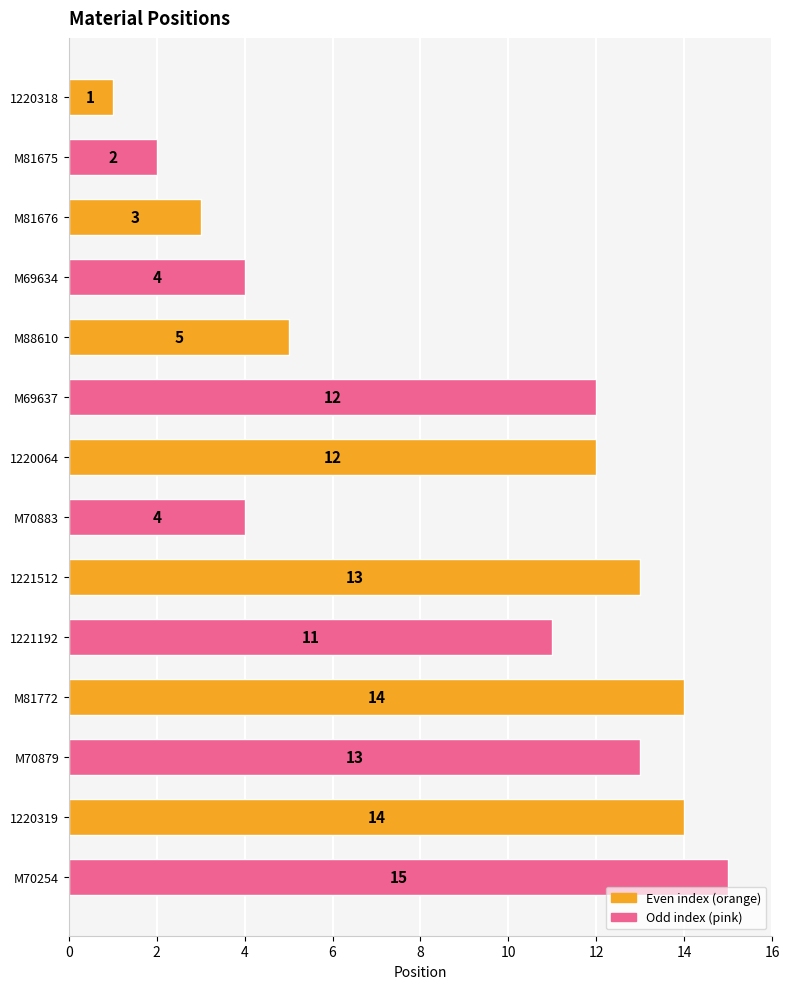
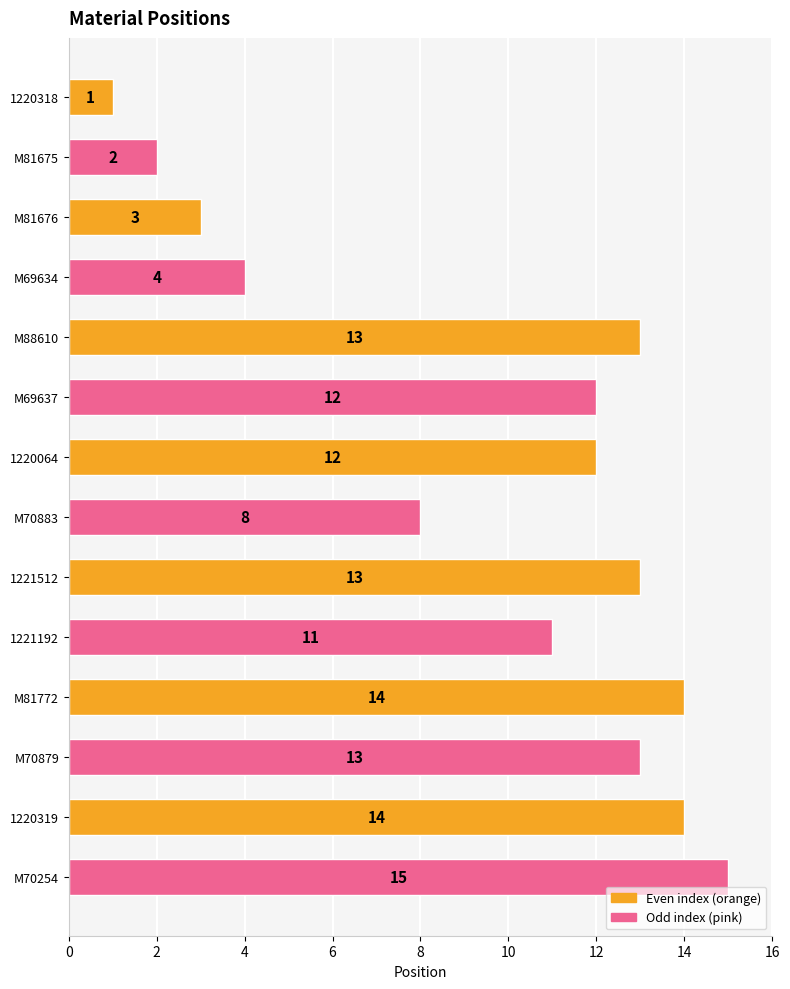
  {
    "1220318": 1,
    "M81675": 2,
    "M81676": 3,
    "M69634": 4,
-   "M88610": 5,
+   "M88610": 13,
    "M69637": 12,
    "1220064": 12,
-   "M70883": 4,
+   "M70883": 8,
    "1221512": 13,
    "1221192": 11,
    "M81772": 14,
    "M70879": 13,
    "1220319": 14,
    "M70254": 15
  }
